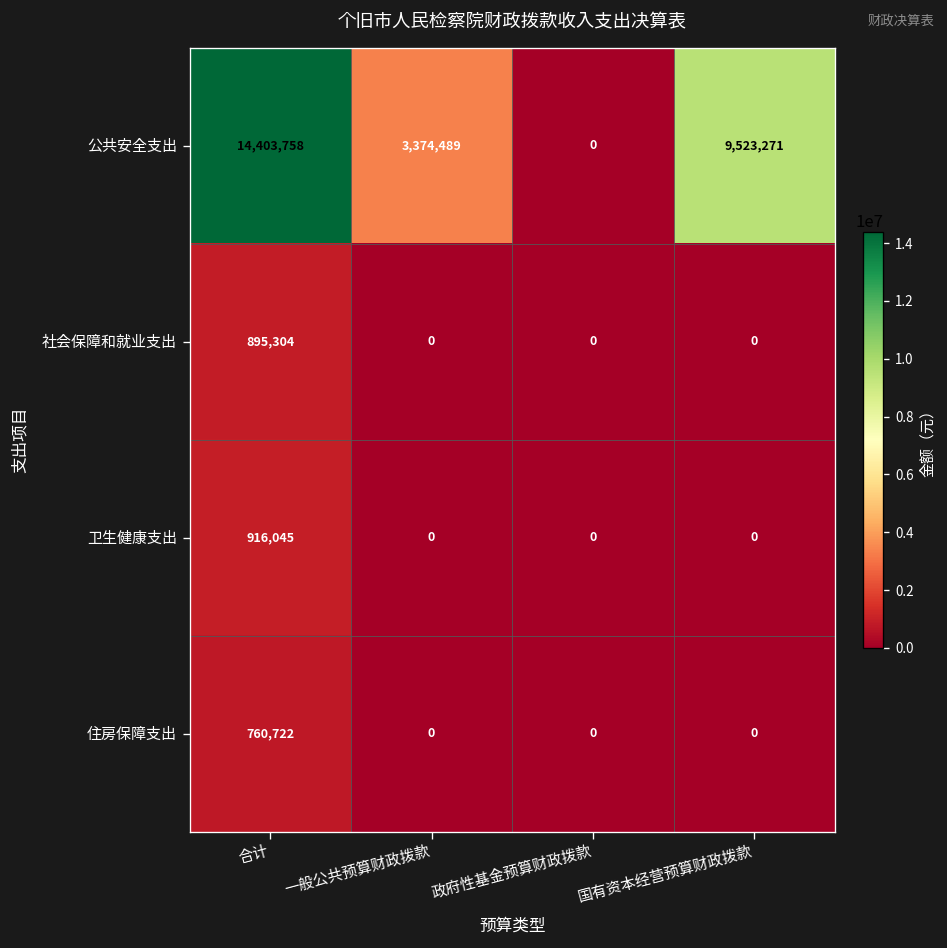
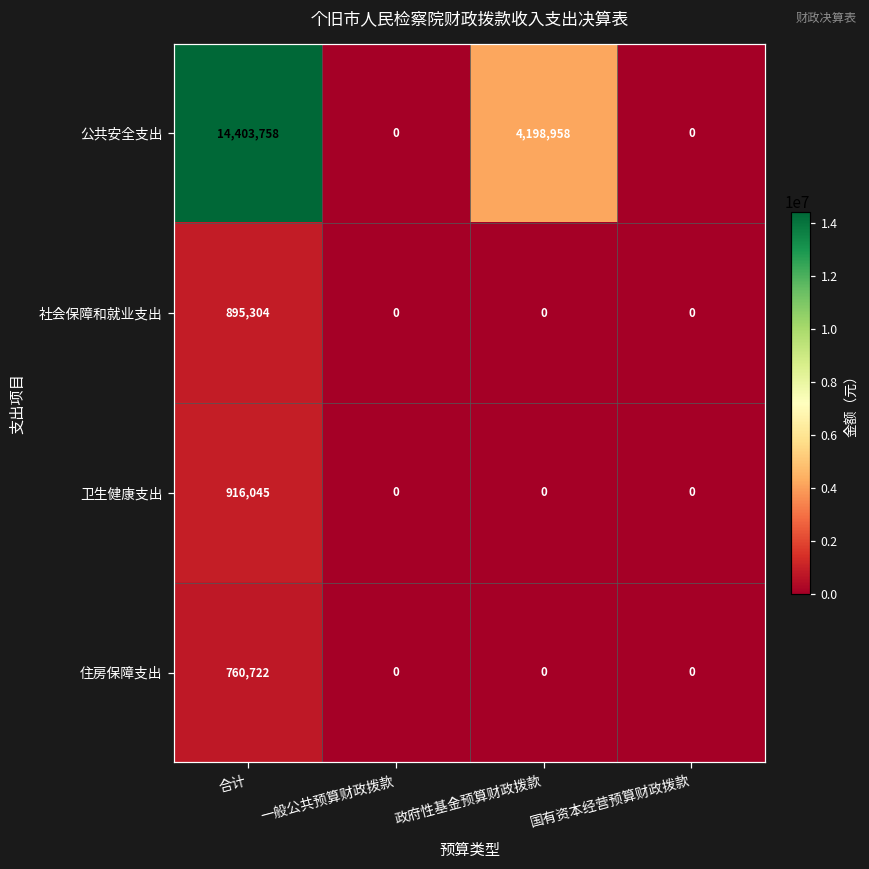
  {
    "公共安全支出": {
      "合计": "14,403,758",
-     "一般公共预算财政拨款": "3,374,489",
-     "政府性基金预算财政拨款": "0",
-     "国有资本经营预算财政拨款": "9,523,271"
+     "一般公共预算财政拨款": "0",
+     "政府性基金预算财政拨款": "4,198,958",
+     "国有资本经营预算财政拨款": "0"
    },
    "社会保障和就业支出": {
      "合计": "895,304",
      "一般公共预算财政拨款": "0",
      "政府性基金预算财政拨款": "0",
      "国有资本经营预算财政拨款": "0"
    },
    "卫生健康支出": {
      "合计": "916,045",
      "一般公共预算财政拨款": "0",
      "政府性基金预算财政拨款": "0",
      "国有资本经营预算财政拨款": "0"
    },
    "住房保障支出": {
      "合计": "760,722",
      "一般公共预算财政拨款": "0",
      "政府性基金预算财政拨款": "0",
      "国有资本经营预算财政拨款": "0"
    }
  }
